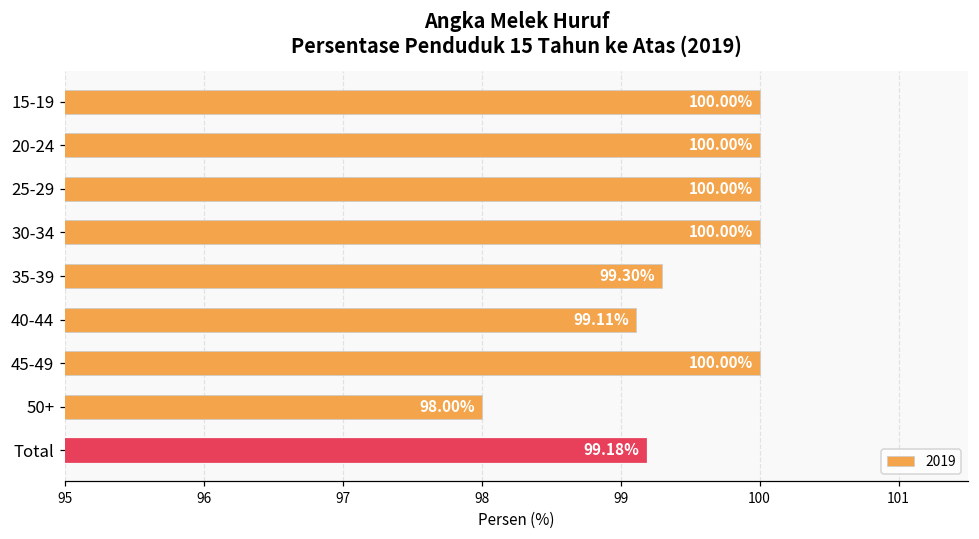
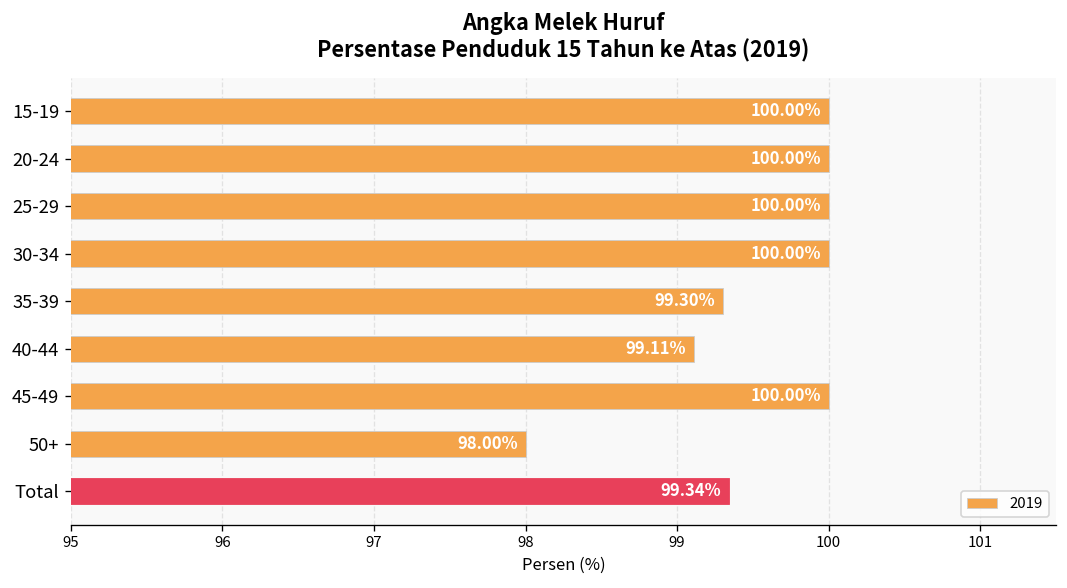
  {
    "15-19": "100.00%",
    "20-24": "100.00%",
    "25-29": "100.00%",
    "30-34": "100.00%",
    "35-39": "99.30%",
    "40-44": "99.11%",
    "45-49": "100.00%",
    "50+": "98.00%",
-   "Total": "99.18%"
+   "Total": "99.34%"
  }
